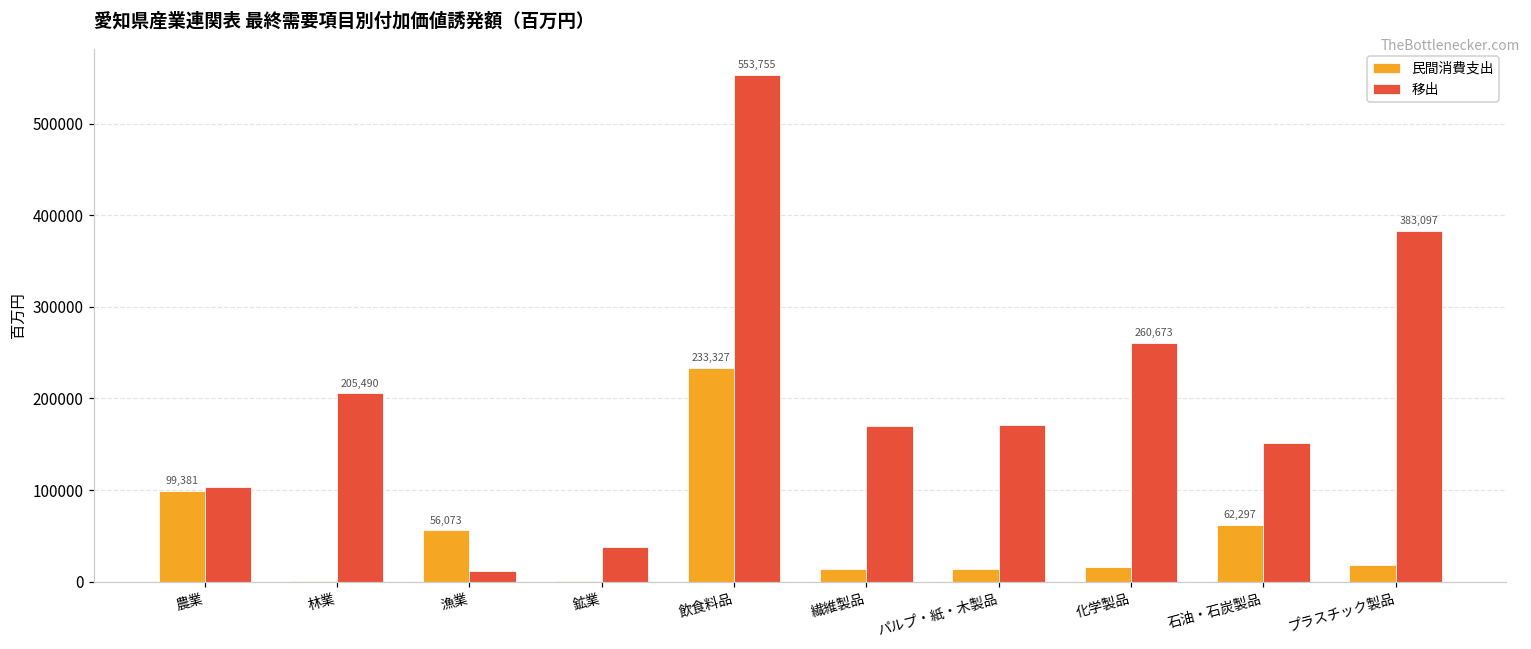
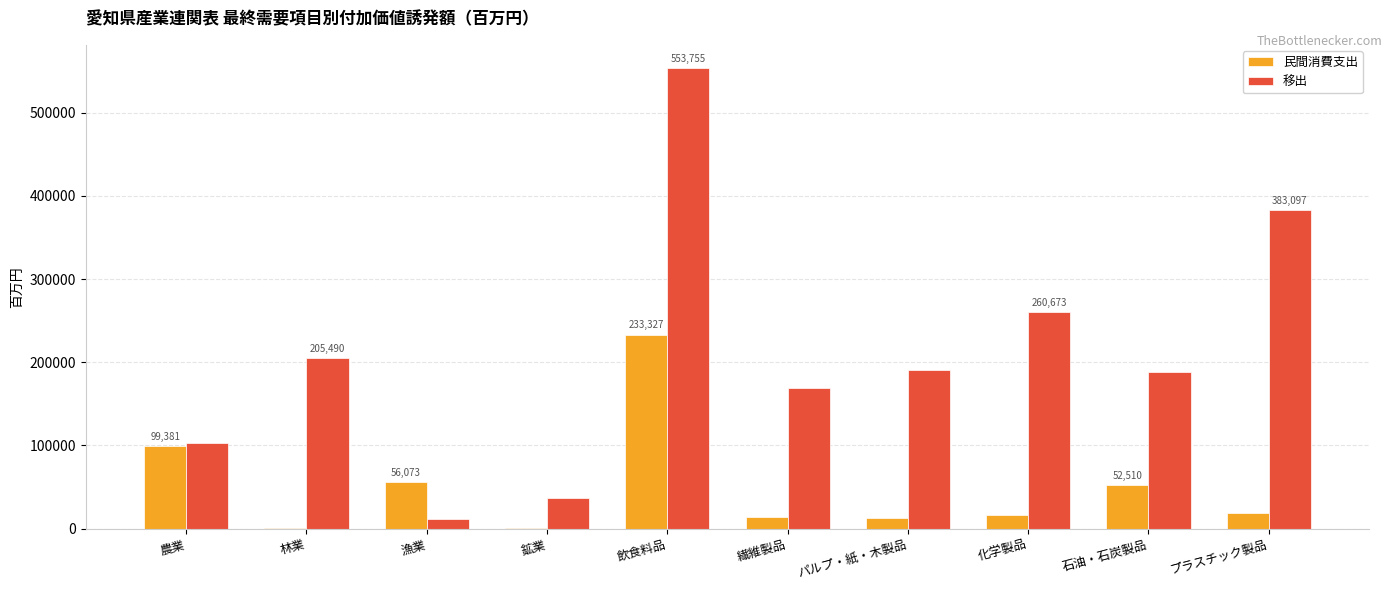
  {
    "民間消費支出": {
      "農業": "99,381",
      "漁業": "56,073",
      "飲食料品": "233,327",
-     "石油・石炭製品": "62,297"
+     "石油・石炭製品": "52,510"
    },
    "移出": {
      "農業": "100000",
      "漁業": "10000",
      "鉱業": "40000",
      "繊維製品": "170000",
-     "パルプ・紙・木製品": "170000",
-     "石油・石炭製品": "150000"
+     "パルプ・紙・木製品": "190000",
+     "石油・石炭製品": "190000"
    }
  }
